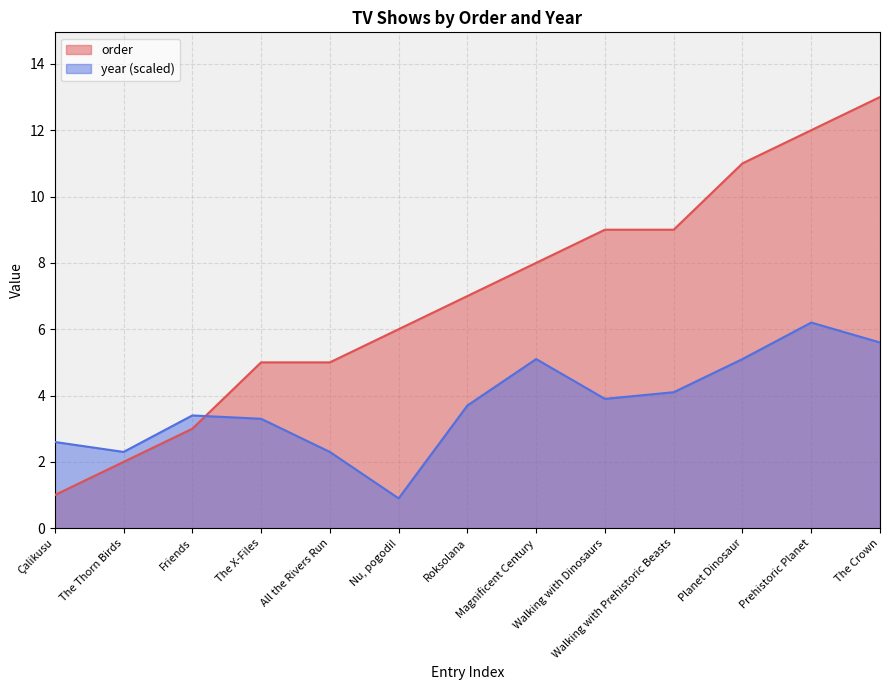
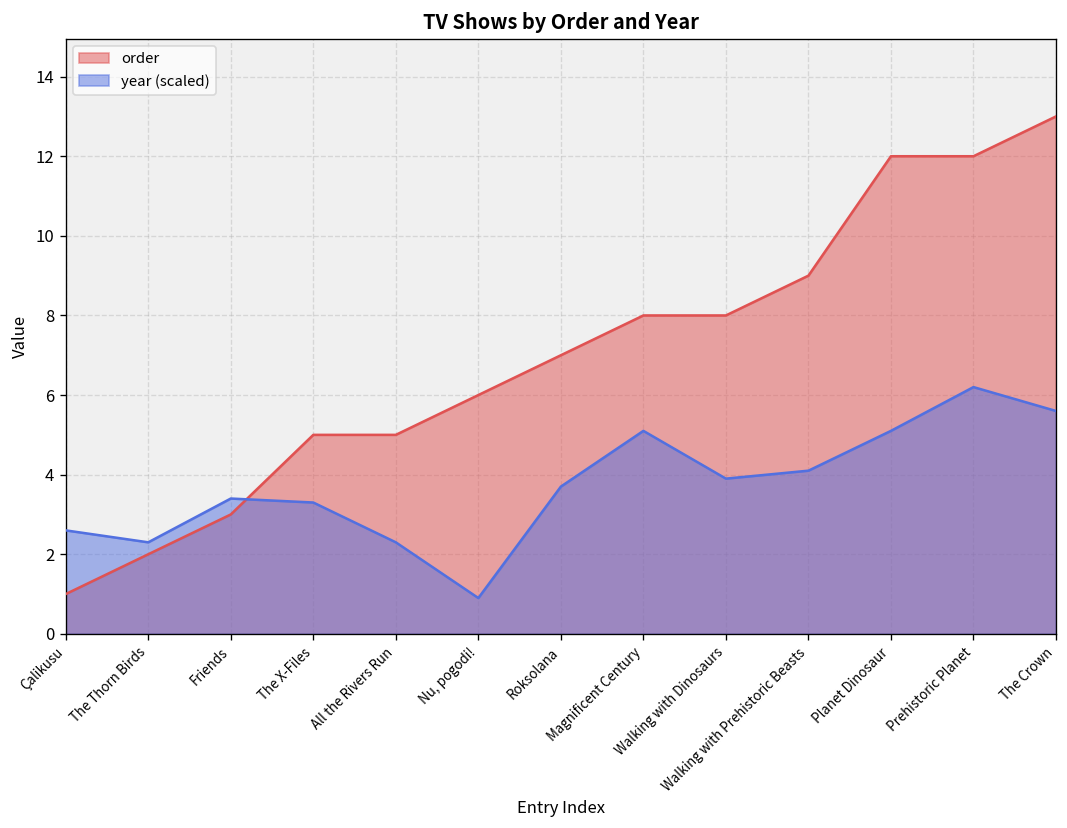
  {
    "order": {
      "Çalikusu": 1,
      "The Thorn Birds": 2,
      "Friends": 3,
      "The X-Files": 5,
      "All the Rivers Run": 5,
      "Nu, pogodi!": 6,
      "Roksolana": 7,
      "Magnificent Century": 8,
-     "Walking with Dinosaurs": 9,
+     "Walking with Dinosaurs": 8,
      "Walking with Prehistoric Beasts": 9,
-     "Planet Dinosaur": 11,
+     "Planet Dinosaur": 12,
      "Prehistoric Planet": 12,
      "The Crown": 13
    },
    "year (scaled)": {
      "Çalikusu": 2.6,
      "The Thorn Birds": 2.3,
      "Friends": 3.4,
      "The X-Files": 3.3,
      "All the Rivers Run": 2.3,
      "Nu, pogodi!": 0.9,
      "Roksolana": 3.7,
      "Magnificent Century": 5.1,
      "Walking with Dinosaurs": 3.9,
      "Walking with Prehistoric Beasts": 4.1,
      "Planet Dinosaur": 5.1,
      "Prehistoric Planet": 6.2,
      "The Crown": 5.6
    }
  }
